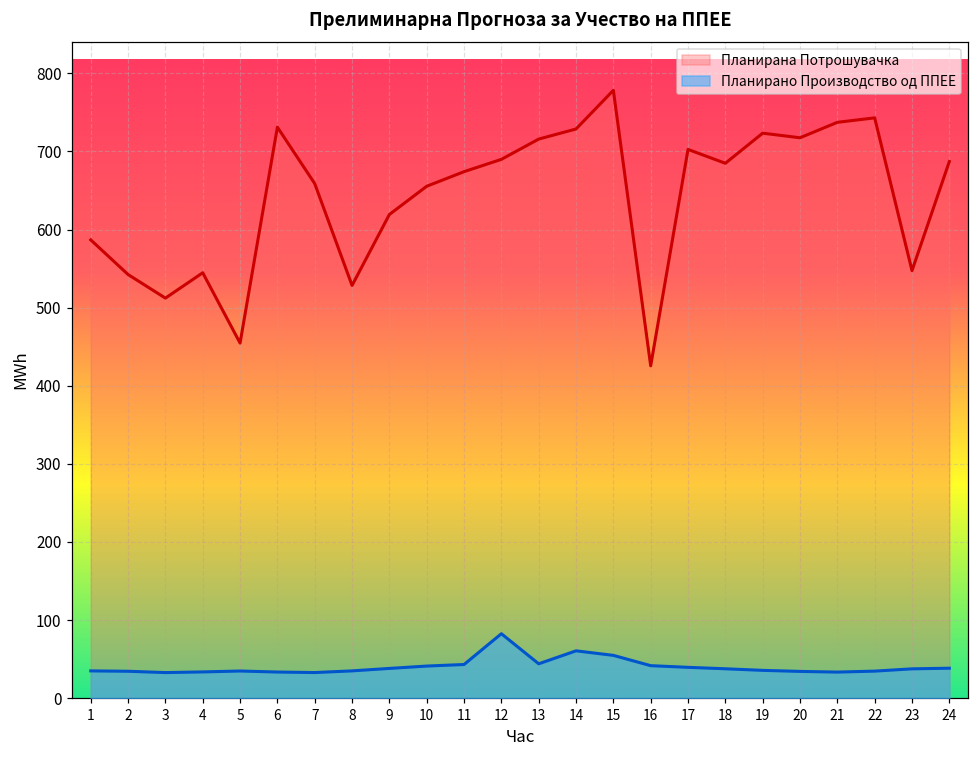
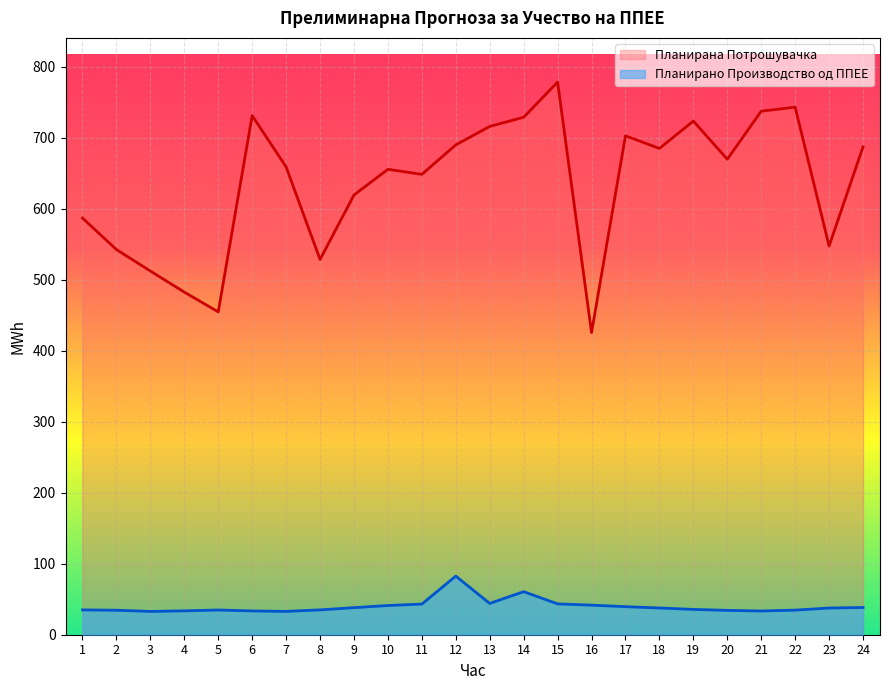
  {
    "Планирана Потрошувачка": {
      "1": 590,
      "2": 540,
      "3": 510,
-     "4": 540,
+     "4": 480,
      "5": 450,
      "6": 730,
      "7": 660,
      "8": 530,
      "9": 620,
      "10": 660,
-     "11": 670,
+     "11": 650,
      "12": 690,
      "13": 720,
      "14": 730,
      "15": 780,
      "16": 430,
      "17": 700,
      "18": 680,
      "19": 720,
-     "20": 720,
+     "20": 670,
      "21": 740,
      "22": 740,
      "23": 550,
      "24": 690
    },
    "Планирано Производство од ППЕЕ": {
      "1": 30,
      "2": 30,
      "3": 30,
      "4": 30,
      "5": 30,
      "6": 30,
      "7": 30,
      "8": 30,
      "9": 40,
      "10": 40,
      "11": 40,
      "12": 80,
      "13": 40,
      "14": 60,
-     "15": 50,
+     "15": 40,
      "16": 40,
      "17": 40,
      "18": 40,
      "19": 40,
      "20": 30,
      "21": 30,
      "22": 30,
      "23": 40,
      "24": 40
    }
  }
